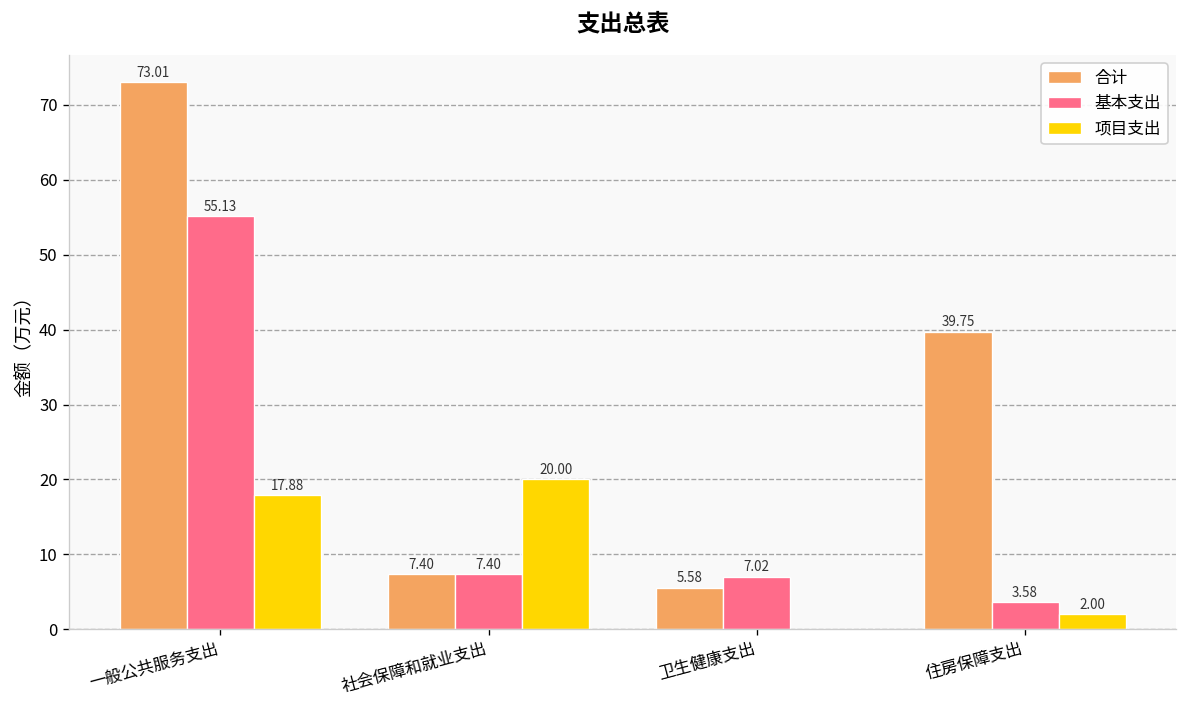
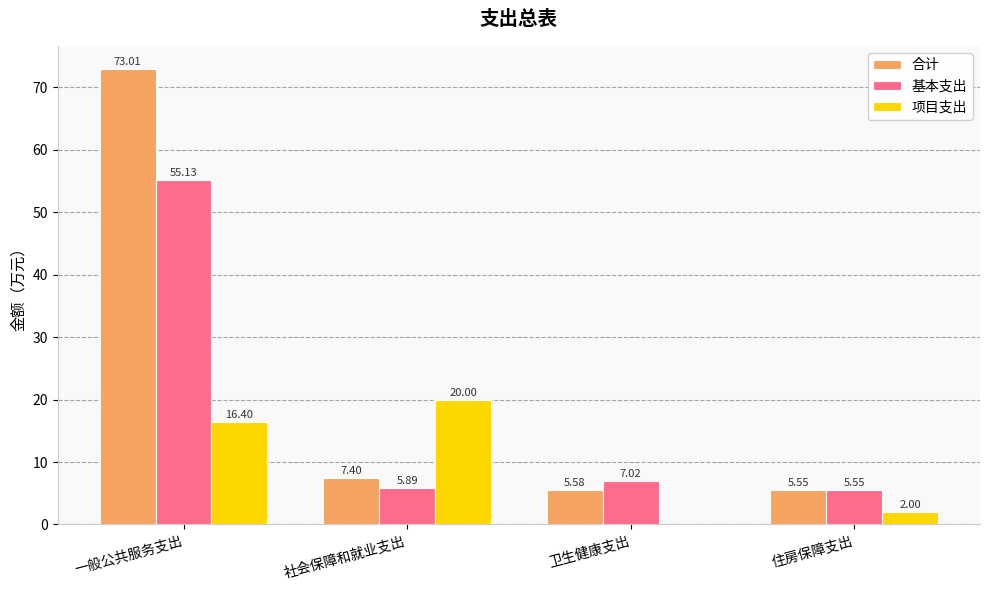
  {
    "合计": {
      "一般公共服务支出": 73.01,
      "社会保障和就业支出": 7.40,
      "卫生健康支出": 5.58,
-     "住房保障支出": 39.75
+     "住房保障支出": 5.55
    },
    "基本支出": {
      "一般公共服务支出": 55.13,
-     "社会保障和就业支出": 7.40,
+     "社会保障和就业支出": 5.89,
      "卫生健康支出": 7.02,
-     "住房保障支出": 3.58
+     "住房保障支出": 5.55
    },
    "项目支出": {
-     "一般公共服务支出": 17.88,
+     "一般公共服务支出": 16.40,
      "社会保障和就业支出": 20.00,
      "住房保障支出": 2.00
    }
  }
